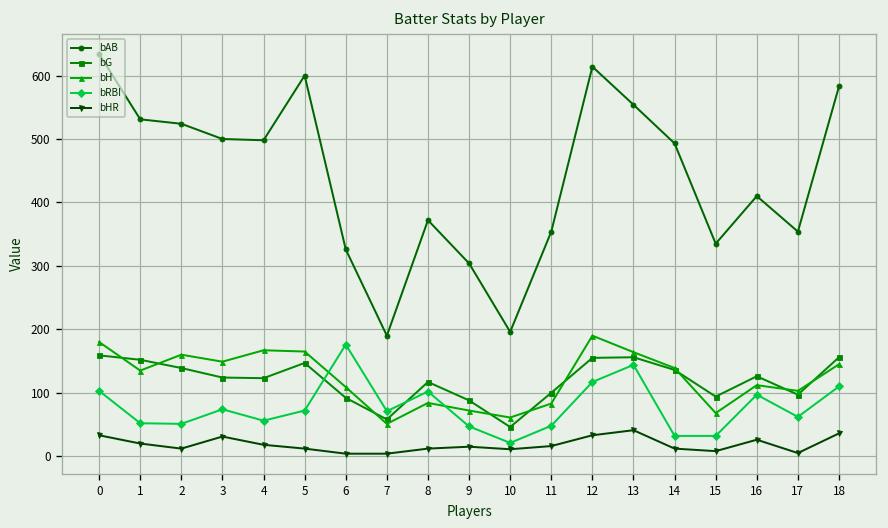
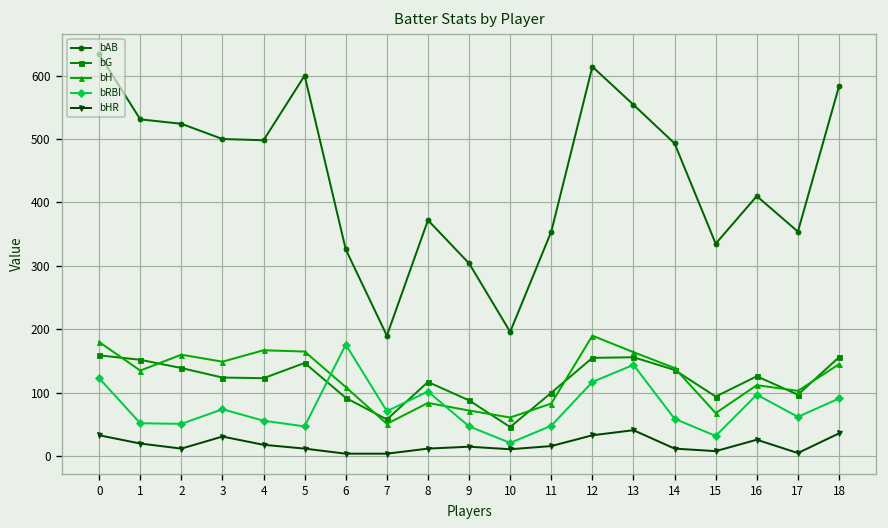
  {
    "bRBI": {
-     "0": 100,
+     "0": 120,
      "1": 50,
      "2": 50,
      "3": 70,
      "4": 60,
-     "5": 70,
+     "5": 50,
      "6": 180,
      "7": 70,
      "8": 100,
      "9": 50,
      "10": 20,
      "11": 50,
      "12": 120,
      "13": 140,
-     "14": 30,
+     "14": 60,
      "15": 30,
      "16": 100,
      "17": 60,
-     "18": 110
+     "18": 90
    }
  }
